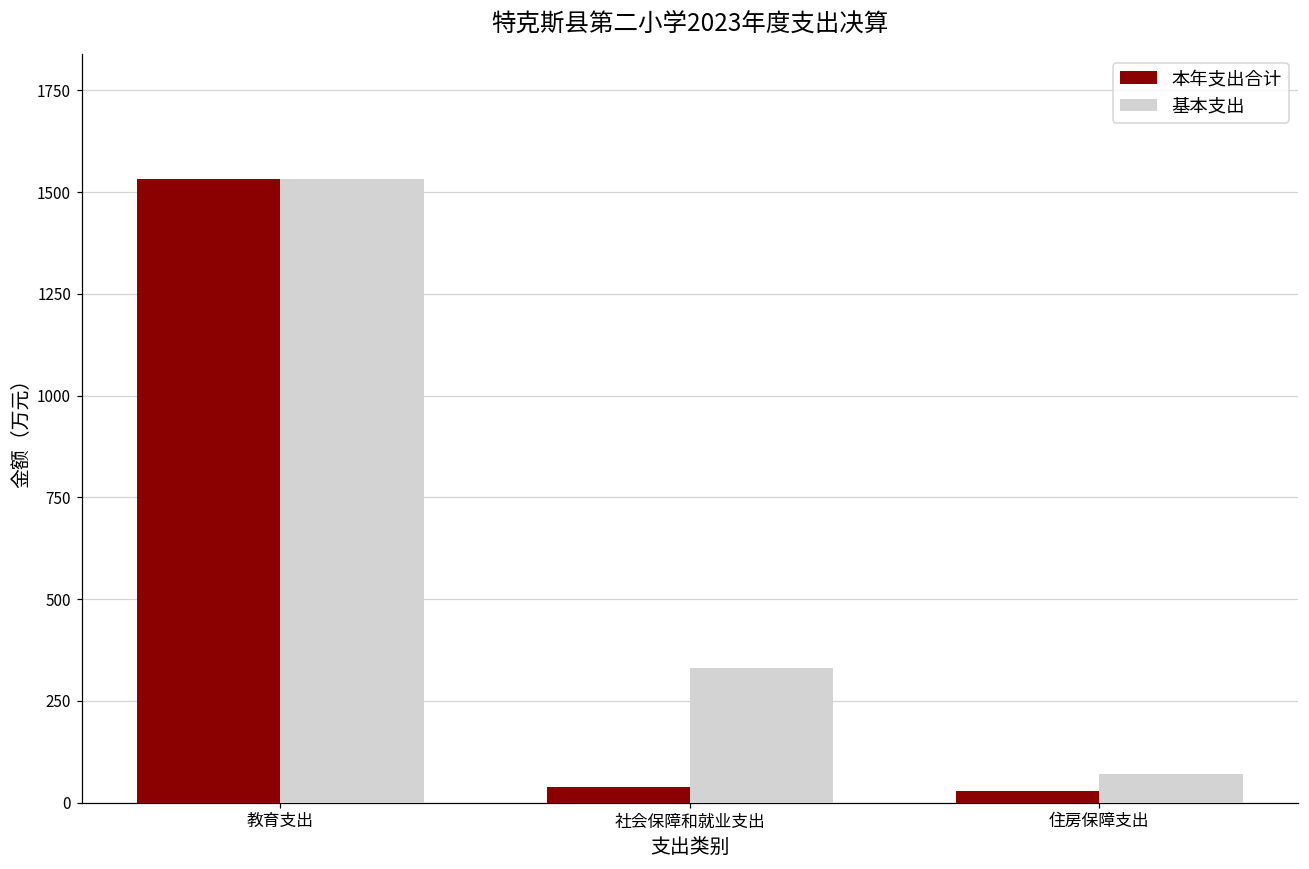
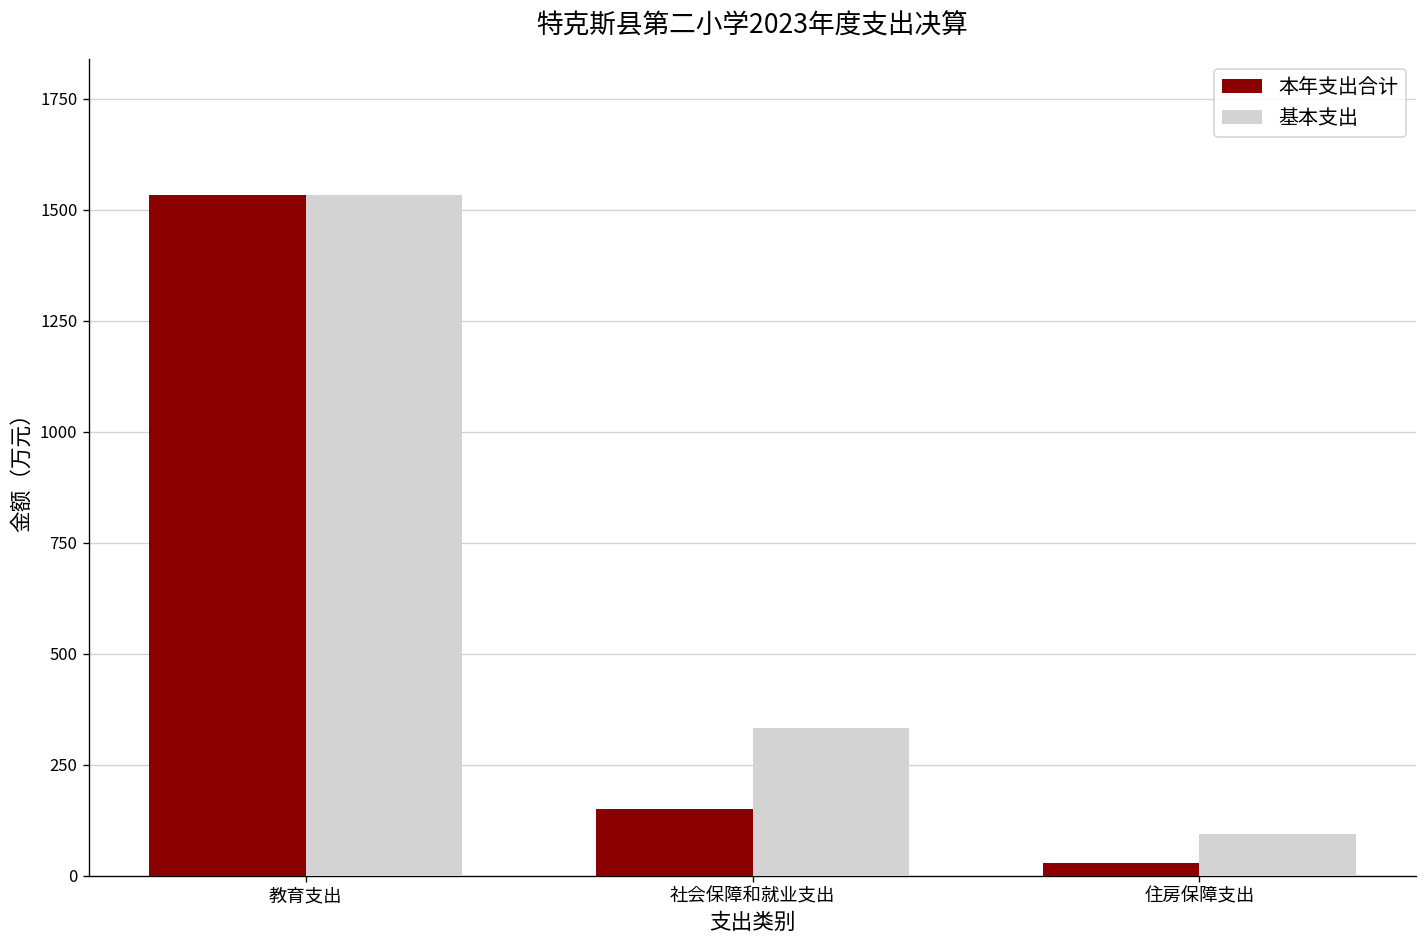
  {
    "本年支出合计": {
      "教育支出": 1530,
-     "社会保障和就业支出": 40,
+     "社会保障和就业支出": 150,
      "住房保障支出": 30
    },
    "基本支出": {
      "教育支出": 1530,
      "社会保障和就业支出": 330,
-     "住房保障支出": 70
+     "住房保障支出": 90
    }
  }
